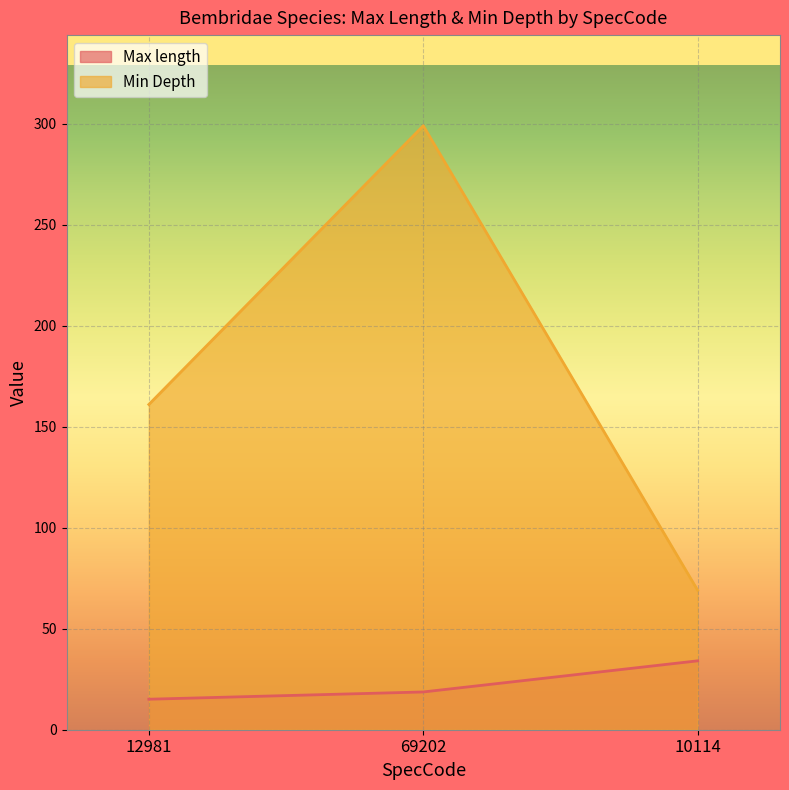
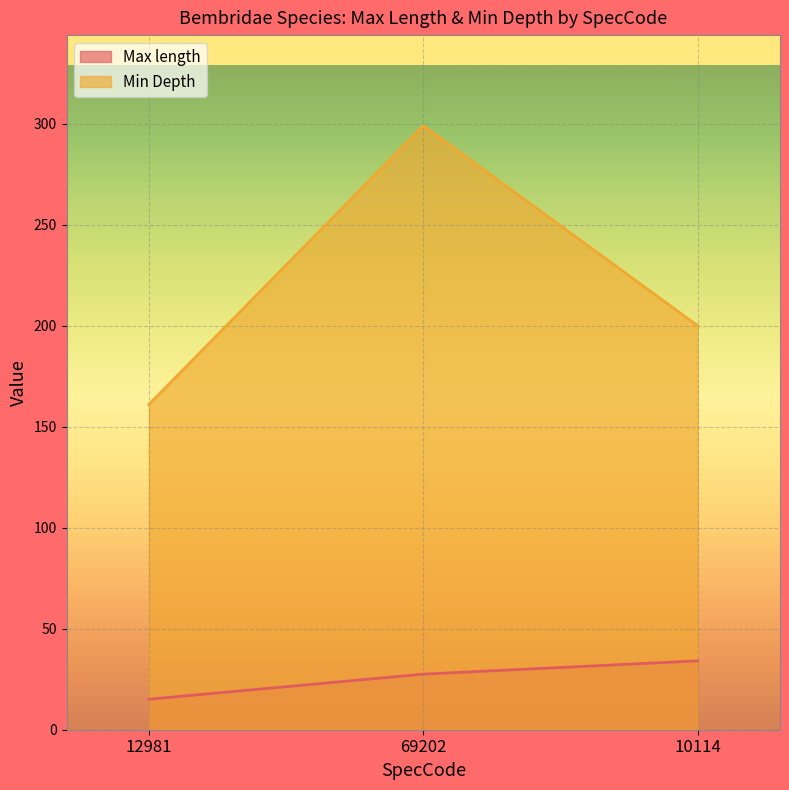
  {
    "Max length": {
      "12981": 15,
-     "69202": 19,
+     "69202": 28,
      "10114": 34
    },
    "Min Depth": {
      "12981": 161,
      "69202": 299,
-     "10114": 69
+     "10114": 200
    }
  }
